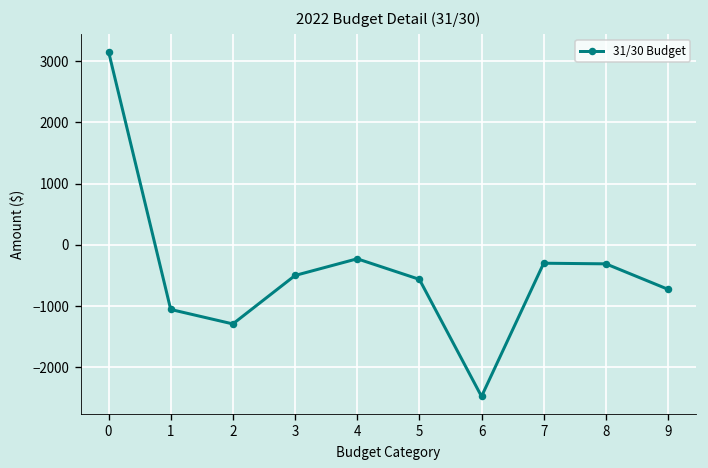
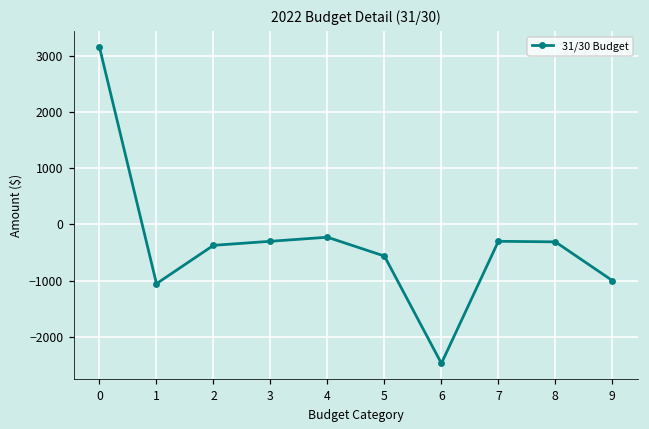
  {
    "0": 3200,
    "1": -1100,
-   "2": -1300,
-   "3": -500,
+   "2": -400,
+   "3": -300,
    "4": -200,
    "5": -600,
    "6": -2500,
    "7": -300,
    "8": -300,
-   "9": -700
+   "9": -1000
  }
